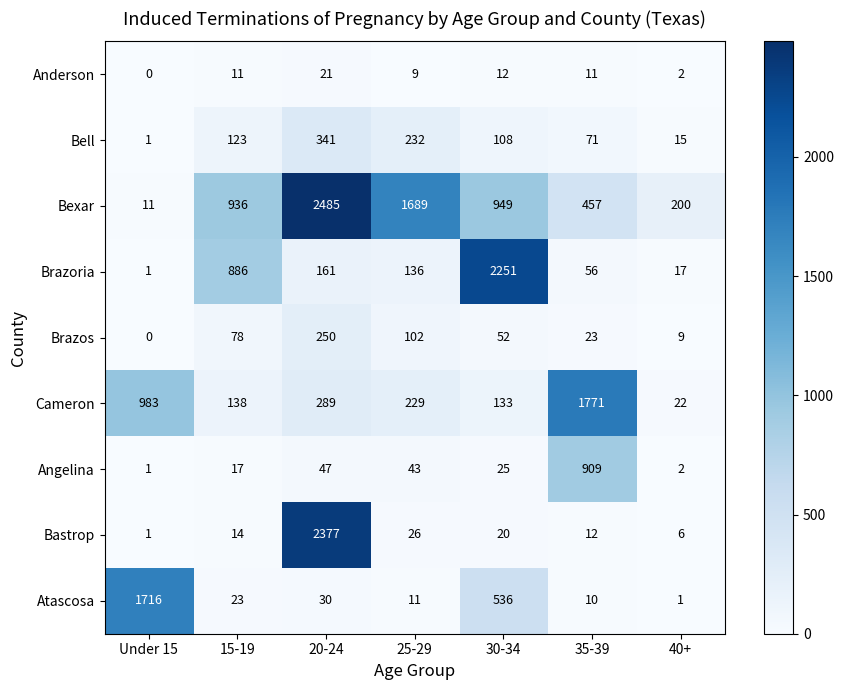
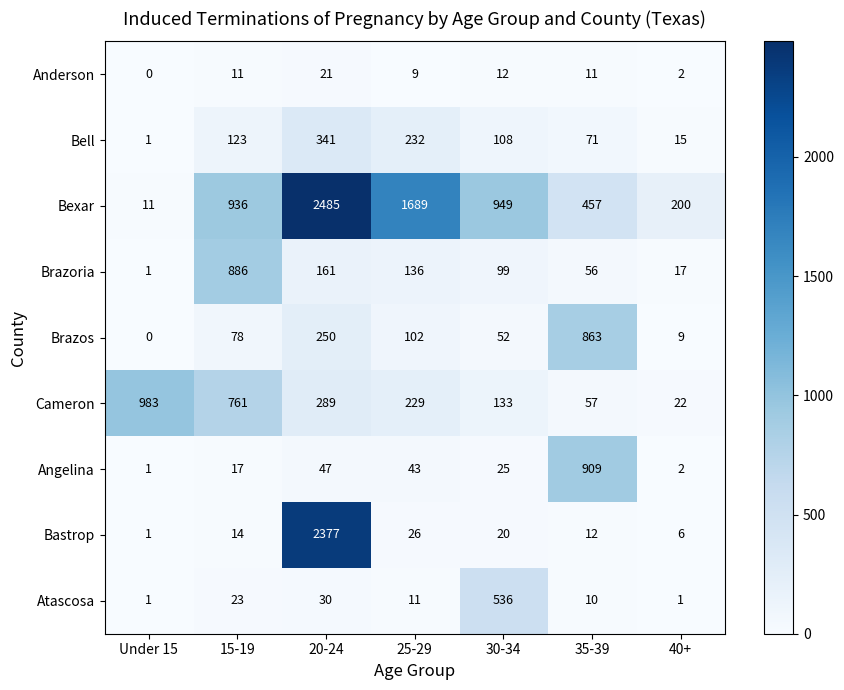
  {
    "Anderson": {
      "Under 15": 0,
      "15-19": 11,
      "20-24": 21,
      "25-29": 9,
      "30-34": 12,
      "35-39": 11,
      "40+": 2
    },
    "Bell": {
      "Under 15": 1,
      "15-19": 123,
      "20-24": 341,
      "25-29": 232,
      "30-34": 108,
      "35-39": 71,
      "40+": 15
    },
    "Bexar": {
      "Under 15": 11,
      "15-19": 936,
      "20-24": 2485,
      "25-29": 1689,
      "30-34": 949,
      "35-39": 457,
      "40+": 200
    },
    "Brazoria": {
      "Under 15": 1,
      "15-19": 886,
      "20-24": 161,
      "25-29": 136,
-     "30-34": 2251,
+     "30-34": 99,
      "35-39": 56,
      "40+": 17
    },
    "Brazos": {
      "Under 15": 0,
      "15-19": 78,
      "20-24": 250,
      "25-29": 102,
      "30-34": 52,
-     "35-39": 23,
+     "35-39": 863,
      "40+": 9
    },
    "Cameron": {
      "Under 15": 983,
-     "15-19": 138,
+     "15-19": 761,
      "20-24": 289,
      "25-29": 229,
      "30-34": 133,
-     "35-39": 1771,
+     "35-39": 57,
      "40+": 22
    },
    "Angelina": {
      "Under 15": 1,
      "15-19": 17,
      "20-24": 47,
      "25-29": 43,
      "30-34": 25,
      "35-39": 909,
      "40+": 2
    },
    "Bastrop": {
      "Under 15": 1,
      "15-19": 14,
      "20-24": 2377,
      "25-29": 26,
      "30-34": 20,
      "35-39": 12,
      "40+": 6
    },
    "Atascosa": {
-     "Under 15": 1716,
+     "Under 15": 1,
      "15-19": 23,
      "20-24": 30,
      "25-29": 11,
      "30-34": 536,
      "35-39": 10,
      "40+": 1
    }
  }
